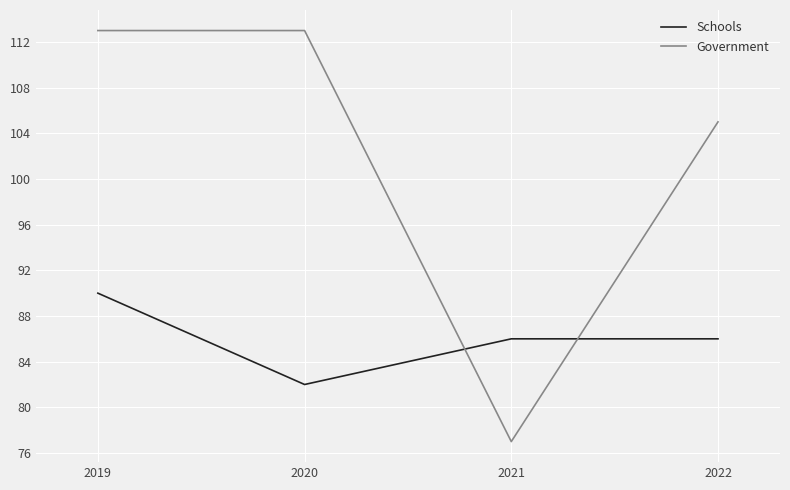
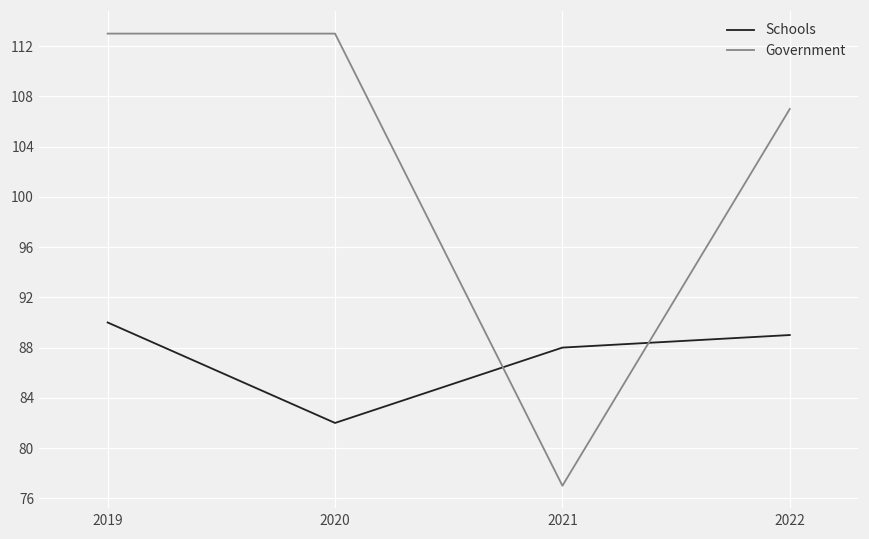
  {
    "Schools": {
      "2019": 90,
      "2020": 82,
-     "2021": 86,
-     "2022": 86
+     "2021": 88,
+     "2022": 89
    },
    "Government": {
      "2019": 113,
      "2020": 113,
      "2021": 77,
-     "2022": 105
+     "2022": 107
    }
  }
